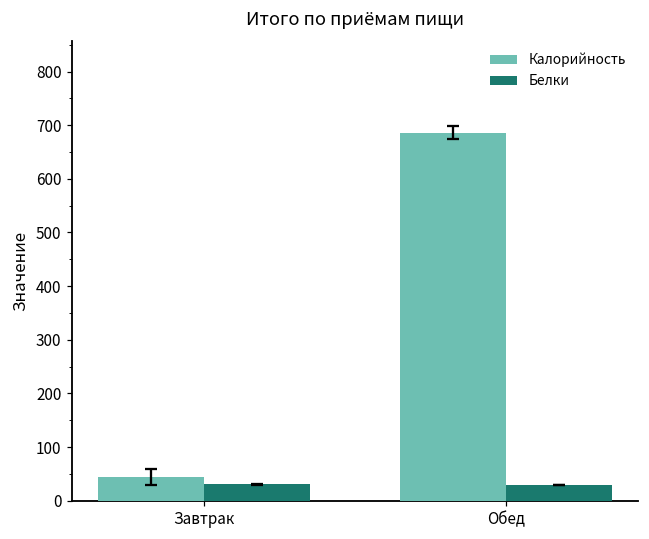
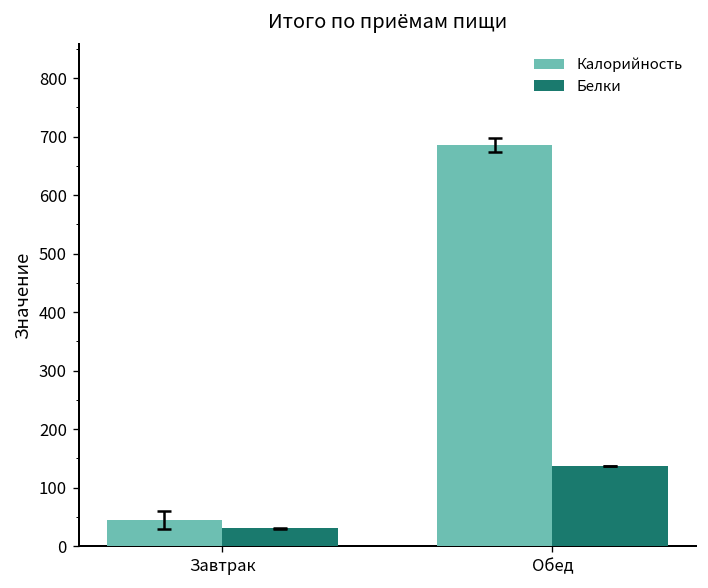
  {
    "Калорийность": {
      "Завтрак": 40,
      "Обед": 690
    },
    "Белки": {
      "Завтрак": 30,
-     "Обед": 30
+     "Обед": 140
    }
  }
